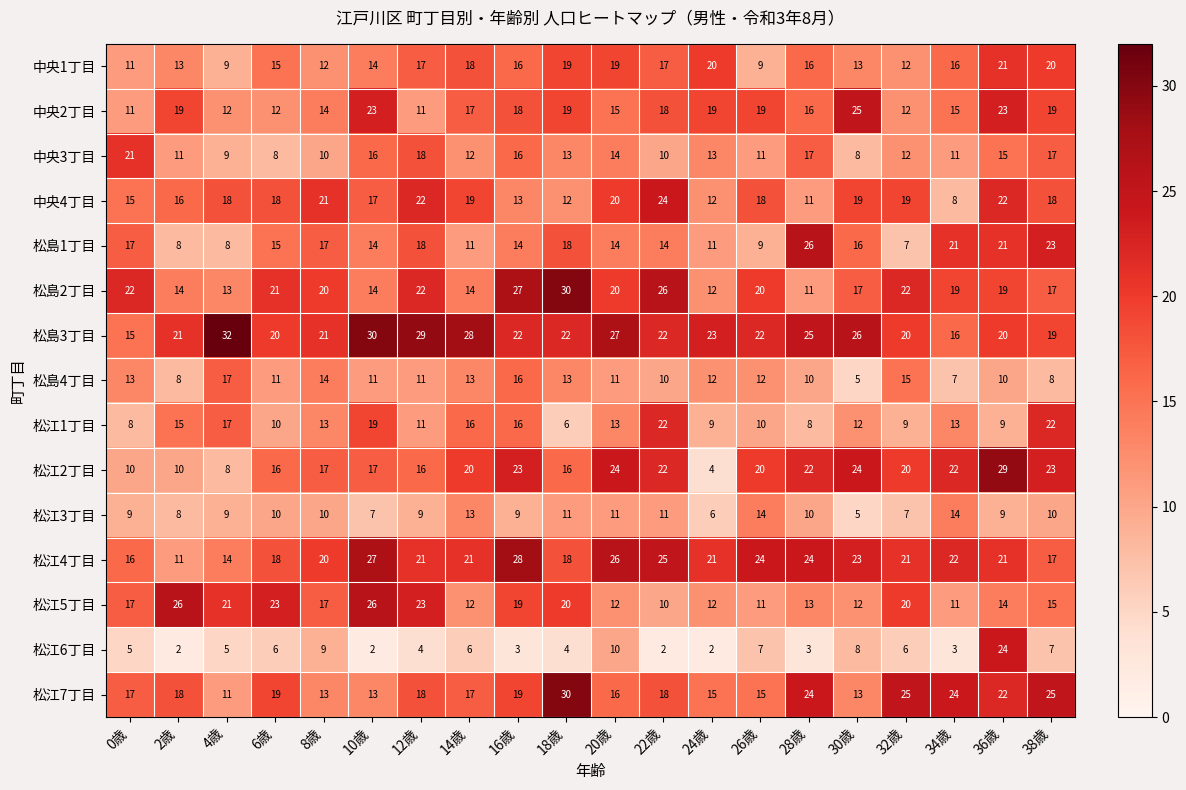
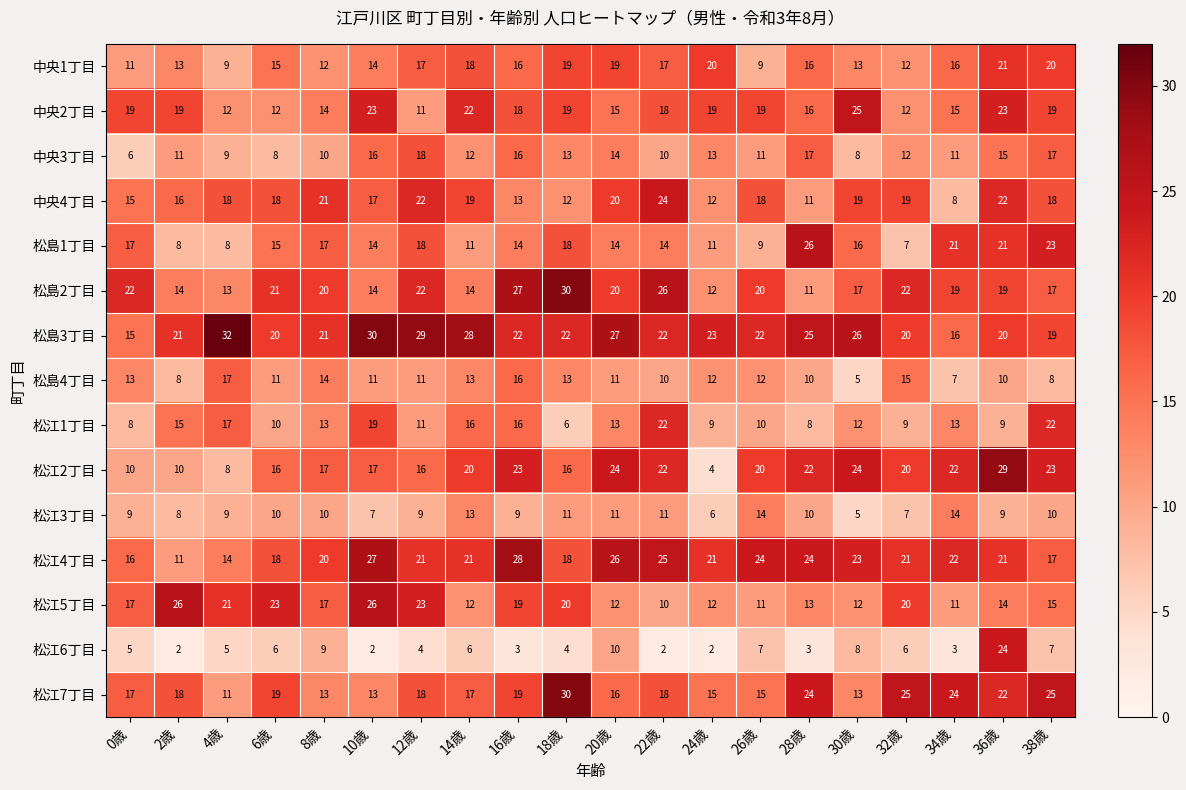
  {
    "中央2丁目": {
-     "0歳": 11,
+     "0歳": 19,
      "2歳": 19,
      "4歳": 12,
      "6歳": 12,
      "8歳": 14,
      "10歳": 23,
      "12歳": 11,
-     "14歳": 17,
+     "14歳": 22,
      "16歳": 18,
      "18歳": 19,
      "20歳": 15,
      "22歳": 18,
      "24歳": 19,
      "26歳": 19,
      "28歳": 16,
      "30歳": 25,
      "32歳": 12,
      "34歳": 15,
      "36歳": 23,
      "38歳": 19
    },
    "中央3丁目": {
-     "0歳": 21,
+     "0歳": 6,
      "2歳": 11,
      "4歳": 9,
      "6歳": 8,
      "8歳": 10,
      "10歳": 16,
      "12歳": 18,
      "14歳": 12,
      "16歳": 16,
      "18歳": 13,
      "20歳": 14,
      "22歳": 10,
      "24歳": 13,
      "26歳": 11,
      "28歳": 17,
      "30歳": 8,
      "32歳": 12,
      "34歳": 11,
      "36歳": 15,
      "38歳": 17
    }
  }
